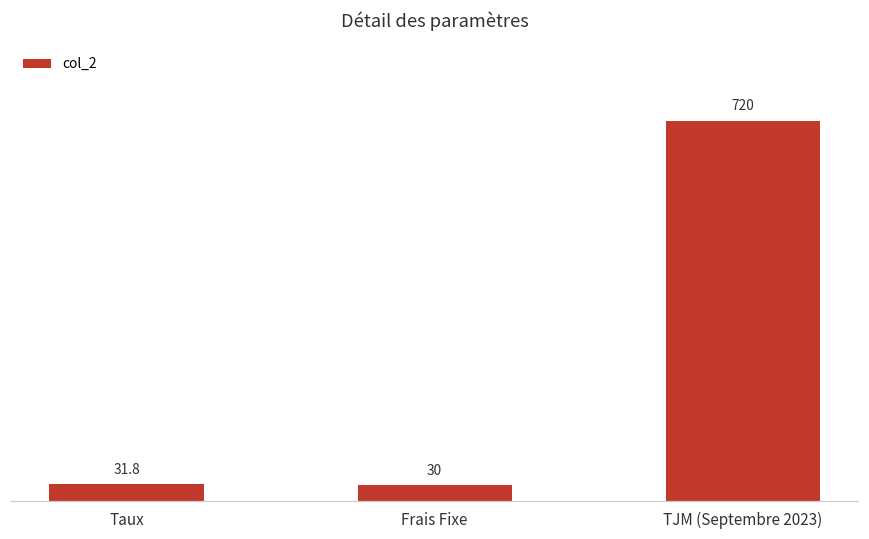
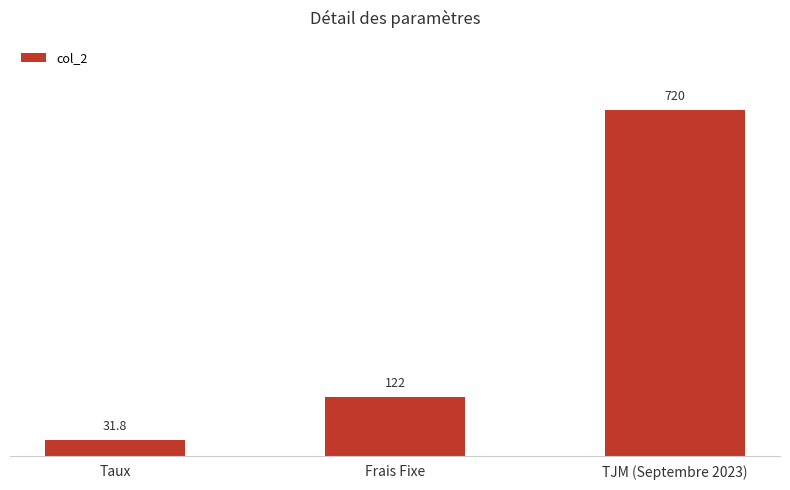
  {
    "Taux": 31.8,
-   "Frais Fixe": 30,
+   "Frais Fixe": 122,
    "TJM (Septembre 2023)": 720
  }
